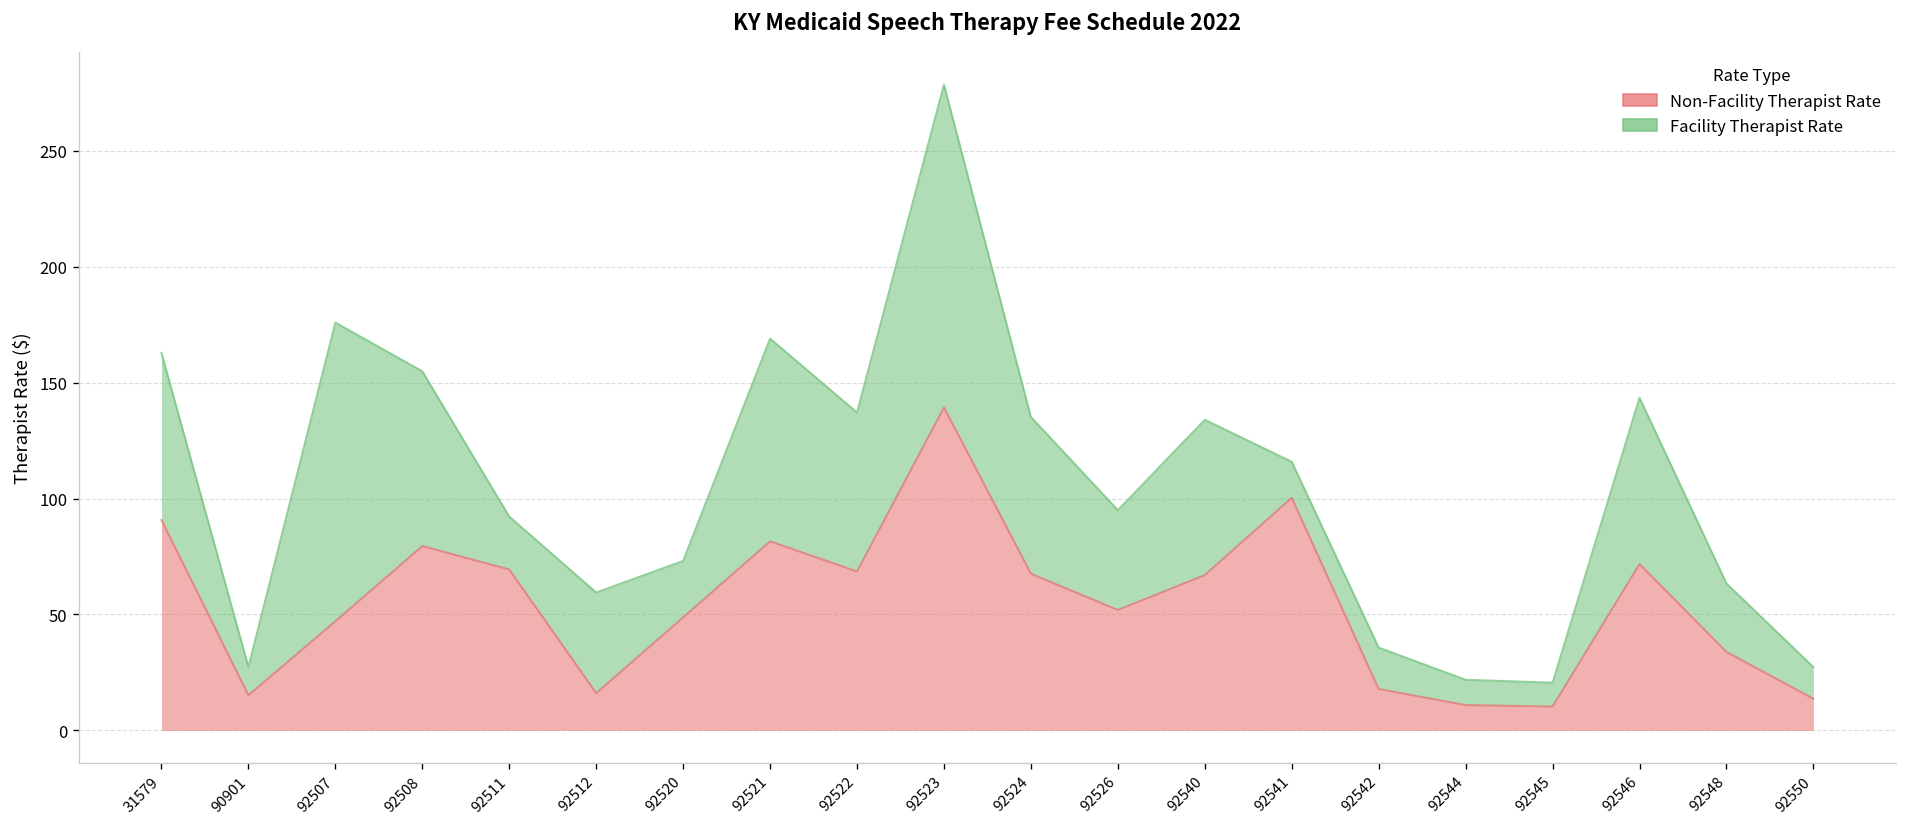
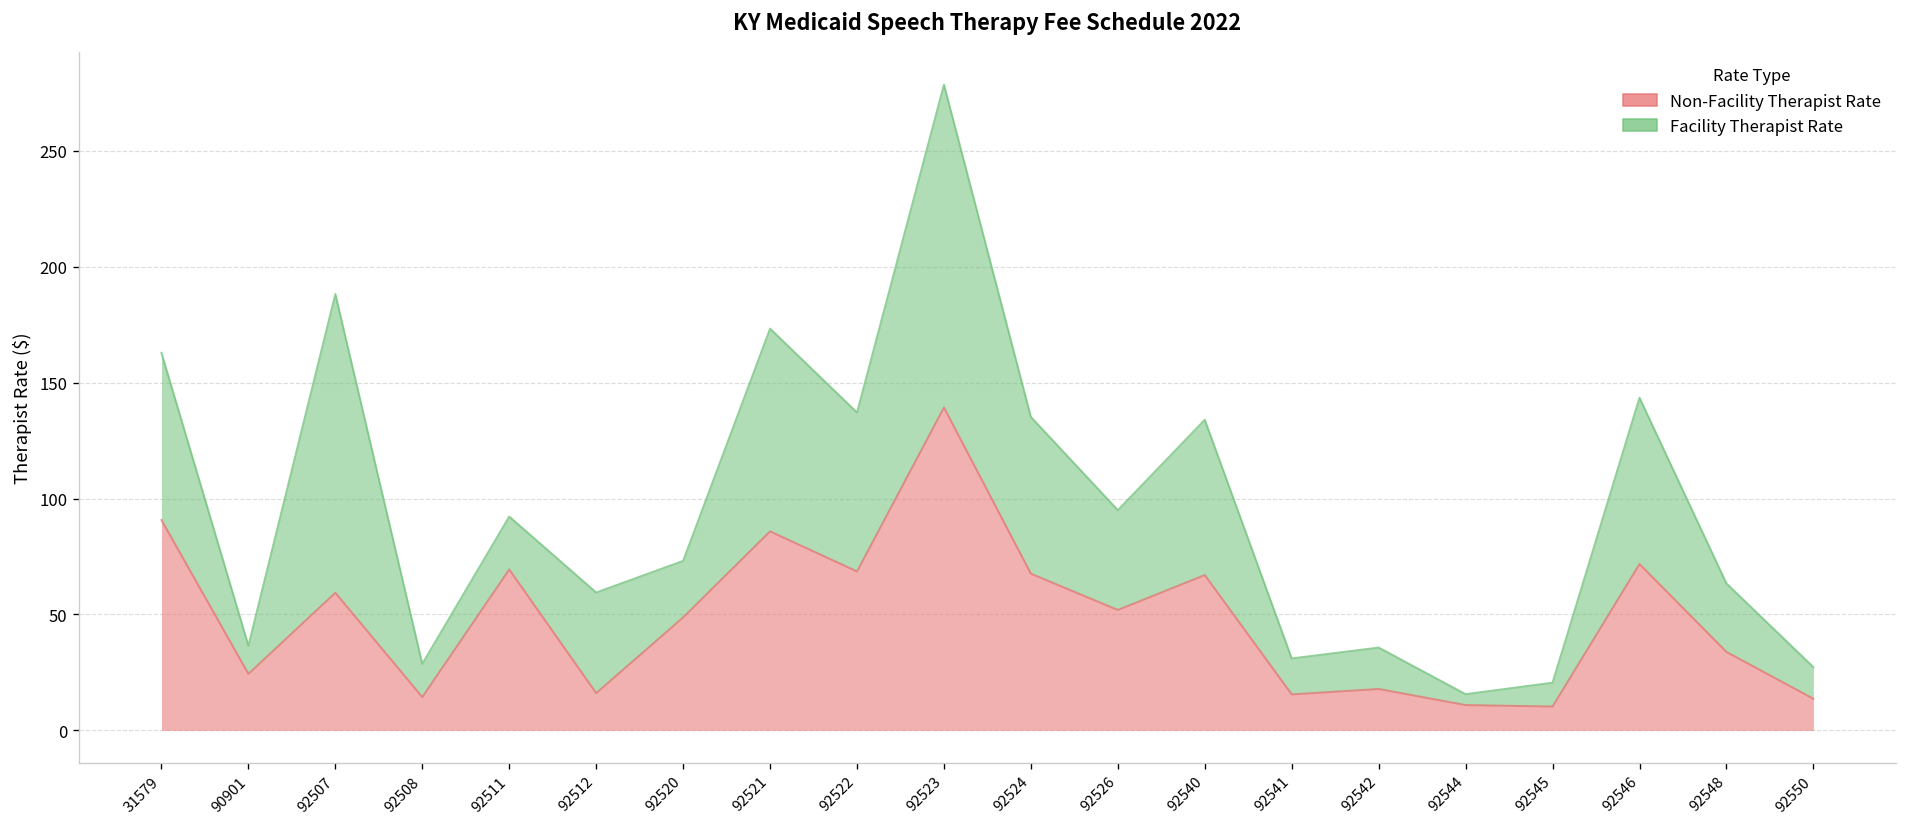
  {
    "Non-Facility Therapist Rate": {
      "31579": 91,
-     "90901": 15,
-     "92507": 47,
-     "92508": 79,
+     "90901": 24,
+     "92507": 59,
+     "92508": 14,
      "92511": 69,
      "92512": 16,
      "92520": 49,
-     "92521": 82,
+     "92521": 86,
      "92522": 69,
      "92523": 139,
      "92524": 68,
      "92526": 52,
      "92540": 67,
-     "92541": 100,
+     "92541": 16,
      "92542": 18,
      "92544": 11,
      "92545": 10,
      "92546": 72,
      "92548": 34,
      "92550": 14
    },
    "Facility Therapist Rate": {
      "31579": 72,
      "90901": 12,
      "92507": 129,
-     "92508": 75,
+     "92508": 14,
      "92511": 23,
      "92512": 43,
      "92520": 24,
      "92521": 87,
      "92522": 69,
      "92523": 139,
      "92524": 68,
      "92526": 43,
      "92540": 67,
      "92541": 16,
      "92542": 18,
-     "92544": 11,
+     "92544": 5,
      "92545": 10,
      "92546": 72,
      "92548": 30,
      "92550": 14
    }
  }
